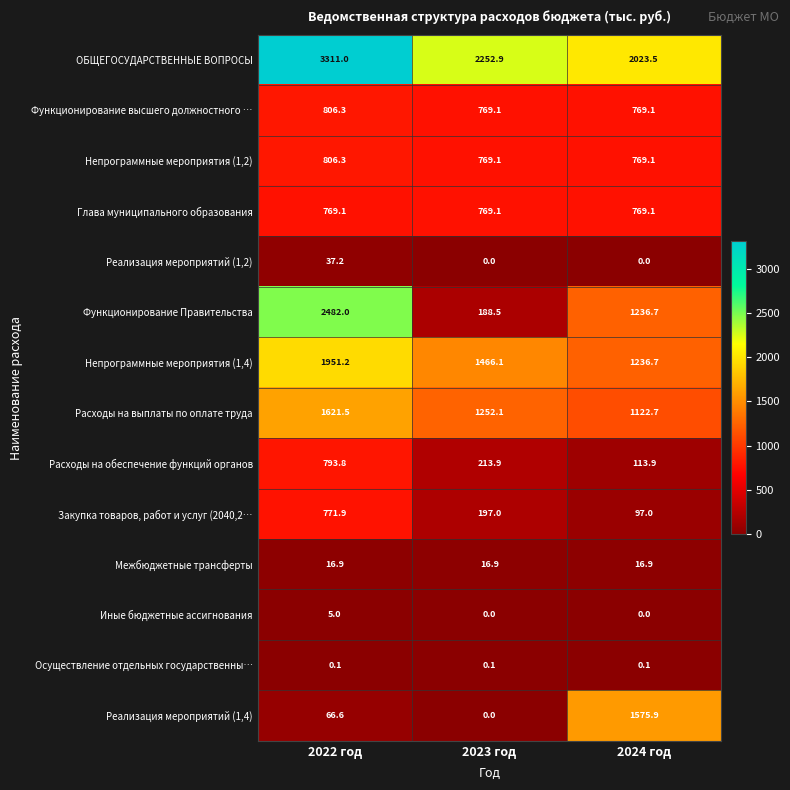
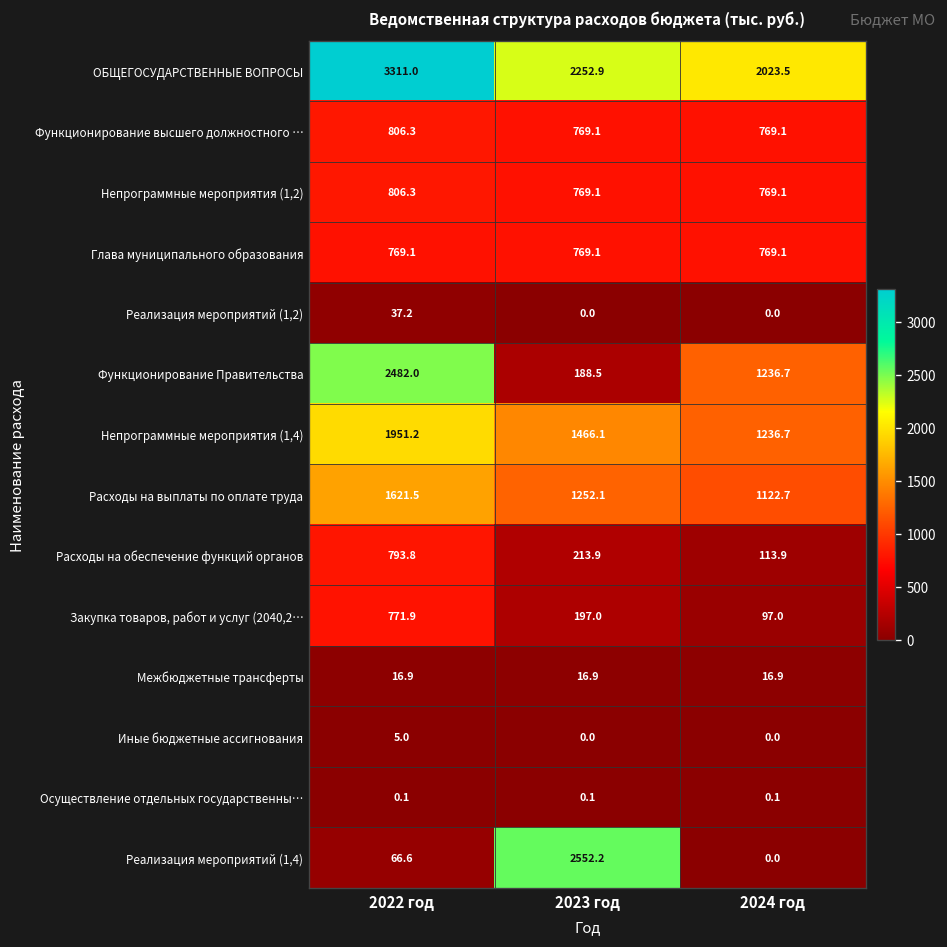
  {
    "ОБЩЕГОСУДАРСТВЕННЫЕ ВОПРОСЫ": {
      "2022 год": 3311.0,
      "2023 год": 2252.9,
      "2024 год": 2023.5
    },
    "Функционирование высшего должностного …": {
      "2022 год": 806.3,
      "2023 год": 769.1,
      "2024 год": 769.1
    },
    "Непрограммные мероприятия (1,2)": {
      "2022 год": 806.3,
      "2023 год": 769.1,
      "2024 год": 769.1
    },
    "Глава муниципального образования": {
      "2022 год": 769.1,
      "2023 год": 769.1,
      "2024 год": 769.1
    },
    "Реализация мероприятий (1,2)": {
      "2022 год": 37.2,
      "2023 год": 0.0,
      "2024 год": 0.0
    },
    "Функционирование Правительства": {
      "2022 год": 2482.0,
      "2023 год": 188.5,
      "2024 год": 1236.7
    },
    "Непрограммные мероприятия (1,4)": {
      "2022 год": 1951.2,
      "2023 год": 1466.1,
      "2024 год": 1236.7
    },
    "Расходы на выплаты по оплате труда": {
      "2022 год": 1621.5,
      "2023 год": 1252.1,
      "2024 год": 1122.7
    },
    "Расходы на обеспечение функций органов": {
      "2022 год": 793.8,
      "2023 год": 213.9,
      "2024 год": 113.9
    },
    "Закупка товаров, работ и услуг (2040,2…": {
      "2022 год": 771.9,
      "2023 год": 197.0,
      "2024 год": 97.0
    },
    "Межбюджетные трансферты": {
      "2022 год": 16.9,
      "2023 год": 16.9,
      "2024 год": 16.9
    },
    "Иные бюджетные ассигнования": {
      "2022 год": 5.0,
      "2023 год": 0.0,
      "2024 год": 0.0
    },
    "Осуществление отдельных государственны…": {
      "2022 год": 0.1,
      "2023 год": 0.1,
      "2024 год": 0.1
    },
    "Реализация мероприятий (1,4)": {
      "2022 год": 66.6,
-     "2023 год": 0.0,
-     "2024 год": 1575.9
+     "2023 год": 2552.2,
+     "2024 год": 0.0
    }
  }
